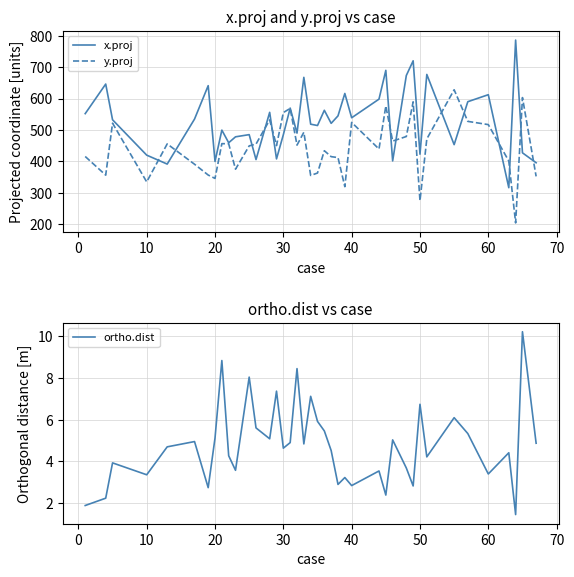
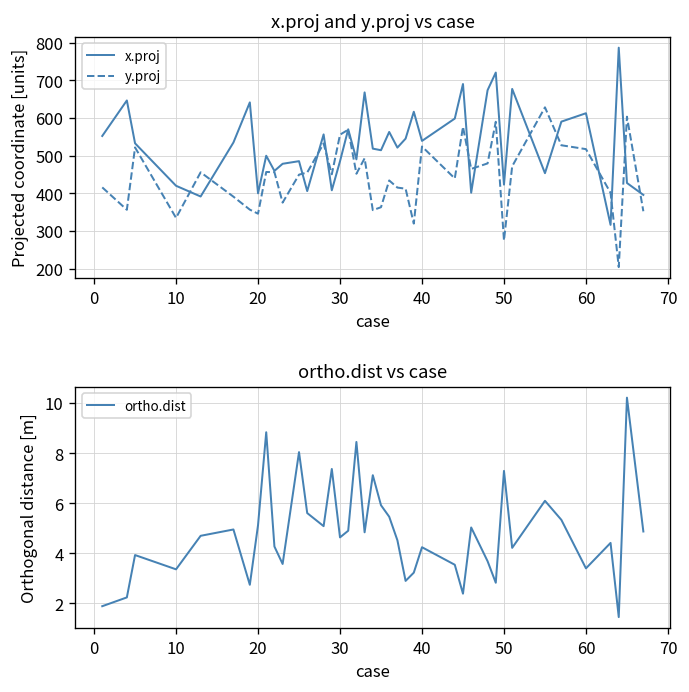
  {
    "ortho.dist vs case": {
      "10": 3.4,
      "20": 5.1,
      "30": 4.6,
-     "40": 2.8,
-     "50": 6.7,
+     "40": 4.2,
+     "50": 7.3,
      "60": 3.4
    }
  }
